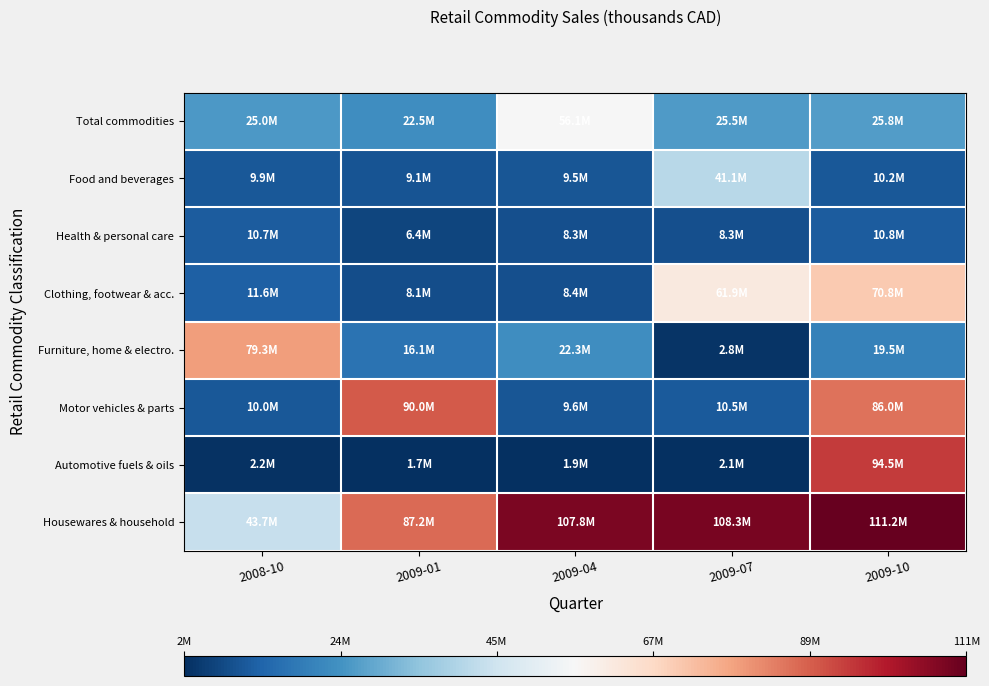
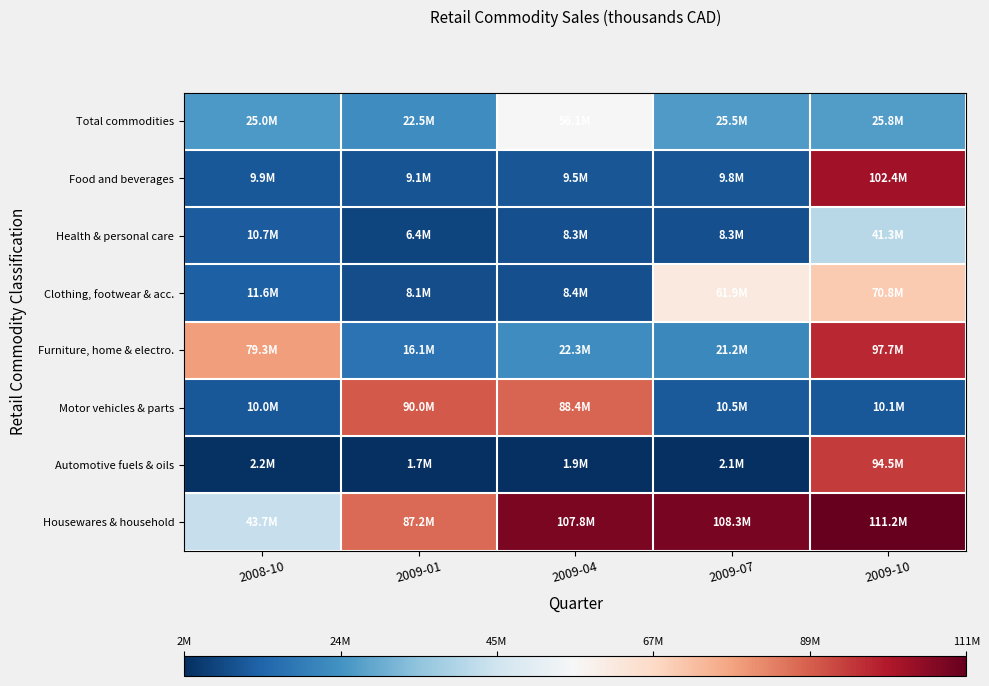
  {
    "Total commodities": {
      "2008-10": "25.0M",
      "2009-01": "22.5M",
      "2009-07": "25.5M",
      "2009-10": "25.8M"
    },
    "Food and beverages": {
      "2008-10": "9.9M",
      "2009-01": "9.1M",
      "2009-04": "9.5M",
-     "2009-07": "41.1M",
-     "2009-10": "10.2M"
+     "2009-07": "9.8M",
+     "2009-10": "102.4M"
    },
    "Health & personal care": {
      "2008-10": "10.7M",
      "2009-01": "6.4M",
      "2009-04": "8.3M",
      "2009-07": "8.3M",
-     "2009-10": "10.8M"
+     "2009-10": "41.3M"
    },
    "Clothing, footwear & acc.": {
      "2008-10": "11.6M",
      "2009-01": "8.1M",
      "2009-04": "8.4M",
      "2009-10": "70.8M"
    },
    "Furniture, home & electro.": {
      "2008-10": "79.3M",
      "2009-01": "16.1M",
      "2009-04": "22.3M",
-     "2009-07": "2.8M",
-     "2009-10": "19.5M"
+     "2009-07": "21.2M",
+     "2009-10": "97.7M"
    },
    "Motor vehicles & parts": {
      "2008-10": "10.0M",
      "2009-01": "90.0M",
-     "2009-04": "9.6M",
+     "2009-04": "88.4M",
      "2009-07": "10.5M",
-     "2009-10": "86.0M"
+     "2009-10": "10.1M"
    },
    "Automotive fuels & oils": {
      "2008-10": "2.2M",
      "2009-01": "1.7M",
      "2009-04": "1.9M",
      "2009-07": "2.1M",
      "2009-10": "94.5M"
    },
    "Housewares & household": {
      "2008-10": "43.7M",
      "2009-01": "87.2M",
      "2009-04": "107.8M",
      "2009-07": "108.3M",
      "2009-10": "111.2M"
    }
  }
